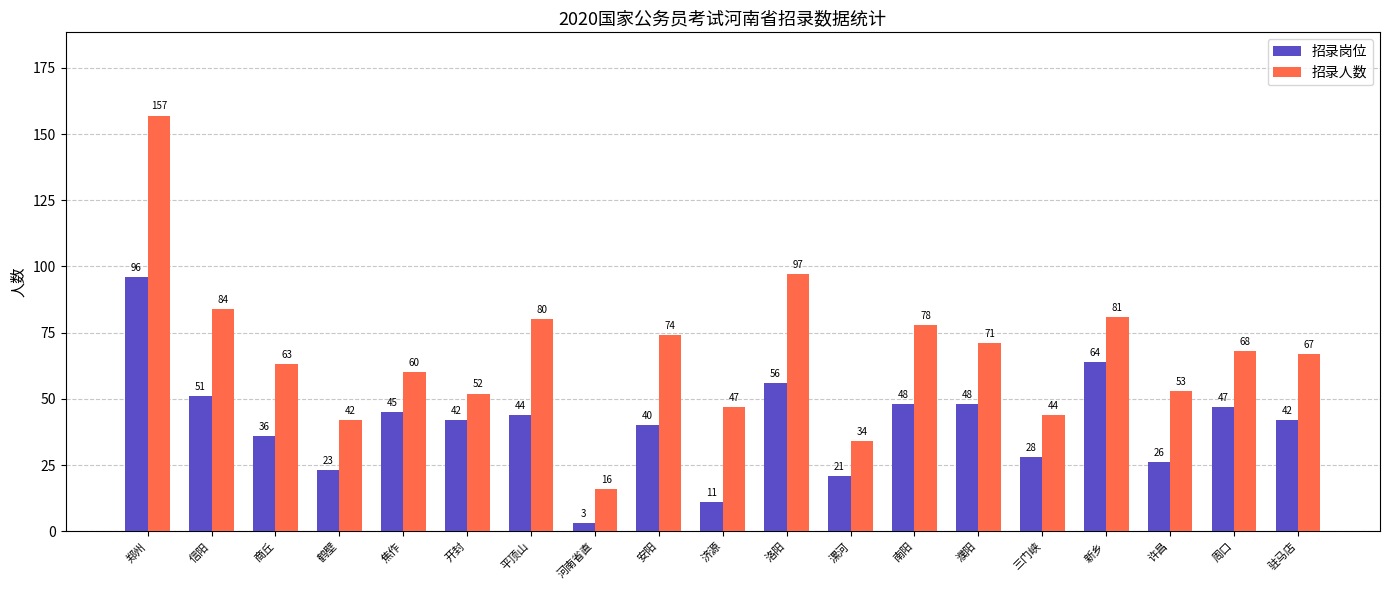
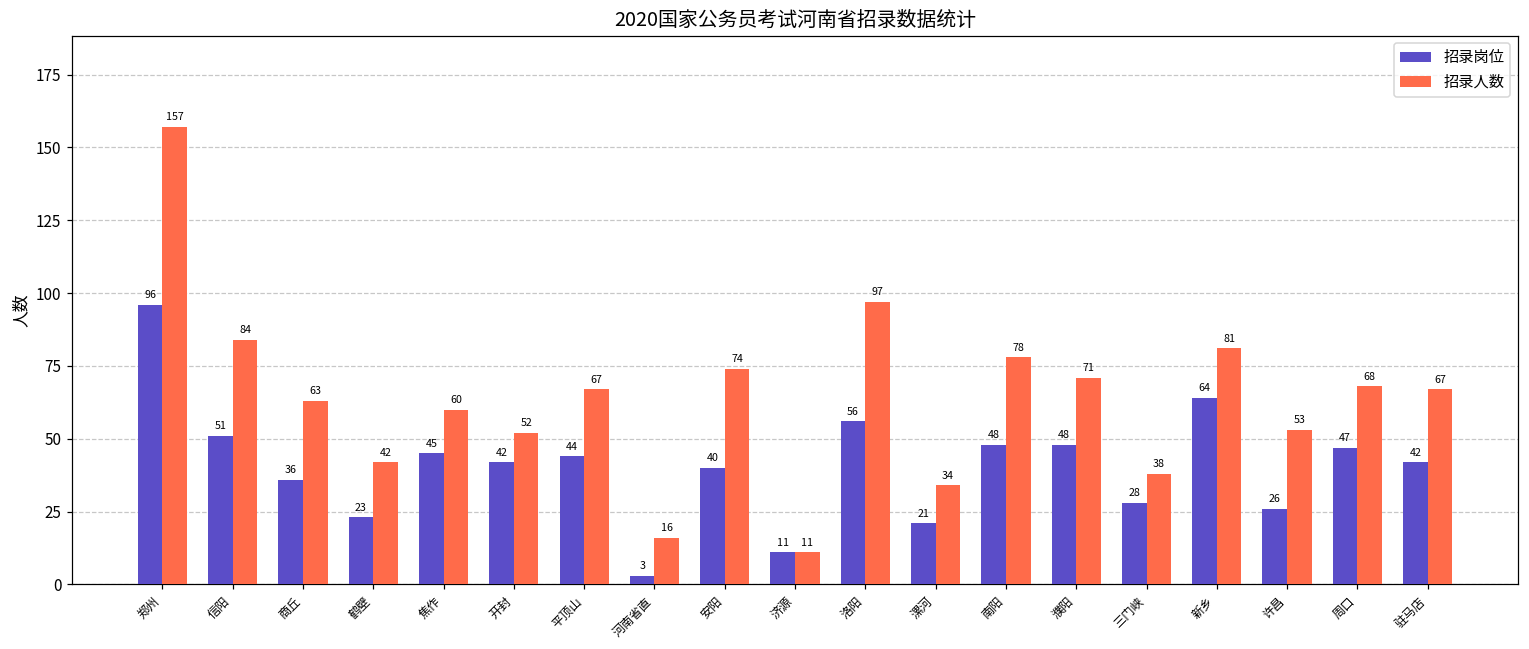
  {
    "招录岗位": {
      "郑州": 96,
      "信阳": 51,
      "商丘": 36,
      "鹤壁": 23,
      "焦作": 45,
      "开封": 42,
      "平顶山": 44,
      "河南省直": 3,
      "安阳": 40,
      "济源": 11,
      "洛阳": 56,
      "漯河": 21,
      "南阳": 48,
      "濮阳": 48,
      "三门峡": 28,
      "新乡": 64,
      "许昌": 26,
      "周口": 47,
      "驻马店": 42
    },
    "招录人数": {
      "郑州": 157,
      "信阳": 84,
      "商丘": 63,
      "鹤壁": 42,
      "焦作": 60,
      "开封": 52,
-     "平顶山": 80,
+     "平顶山": 67,
      "河南省直": 16,
      "安阳": 74,
-     "济源": 47,
+     "济源": 11,
      "洛阳": 97,
      "漯河": 34,
      "南阳": 78,
      "濮阳": 71,
-     "三门峡": 44,
+     "三门峡": 38,
      "新乡": 81,
      "许昌": 53,
      "周口": 68,
      "驻马店": 67
    }
  }
